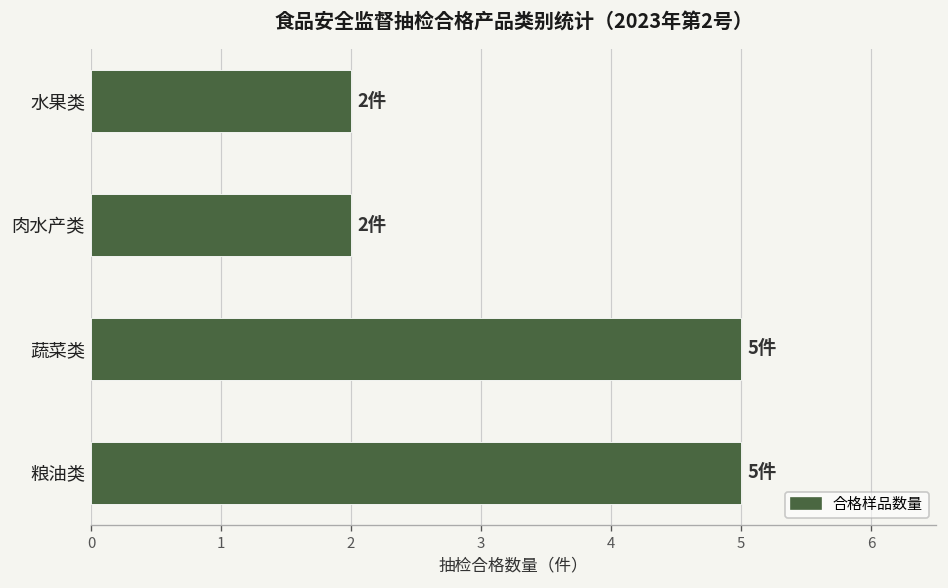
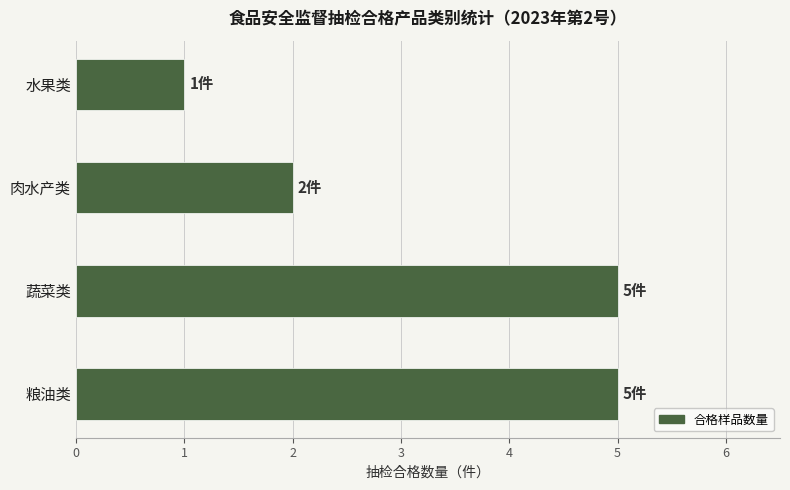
  {
-   "水果类": "2件",
+   "水果类": "1件",
    "肉水产类": "2件",
    "蔬菜类": "5件",
    "粮油类": "5件"
  }
